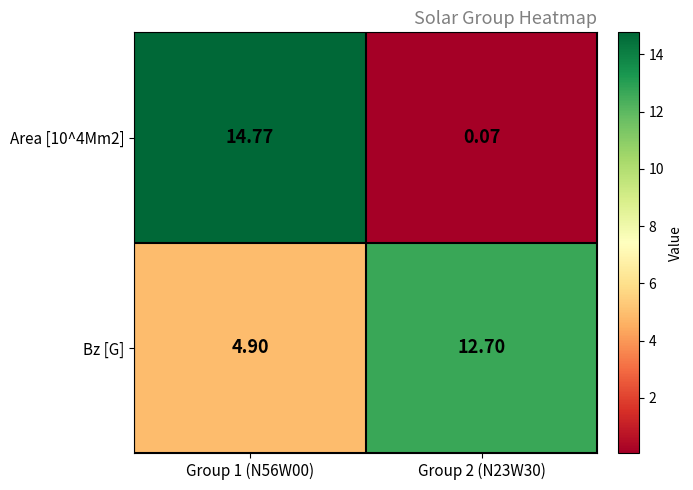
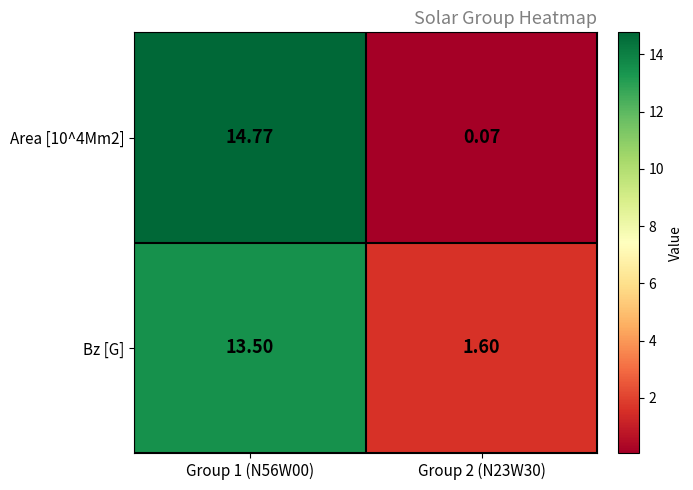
  {
    "Area [10^4Mm2]": {
      "Group 1 (N56W00)": 14.77,
      "Group 2 (N23W30)": 0.07
    },
    "Bz [G]": {
-     "Group 1 (N56W00)": 4.90,
-     "Group 2 (N23W30)": 12.70
+     "Group 1 (N56W00)": 13.50,
+     "Group 2 (N23W30)": 1.60
    }
  }
